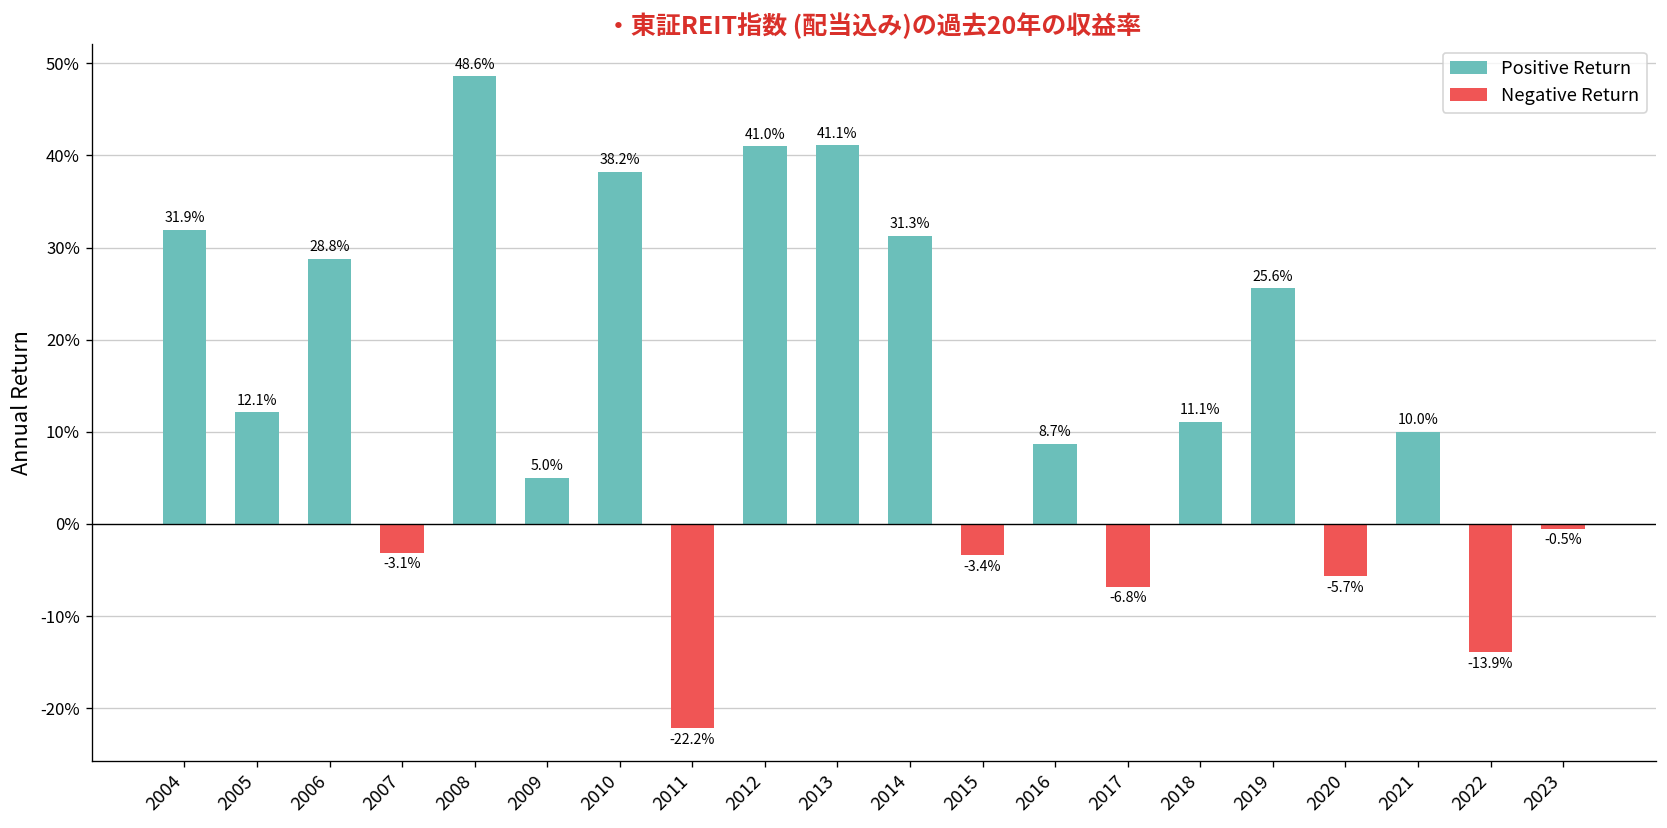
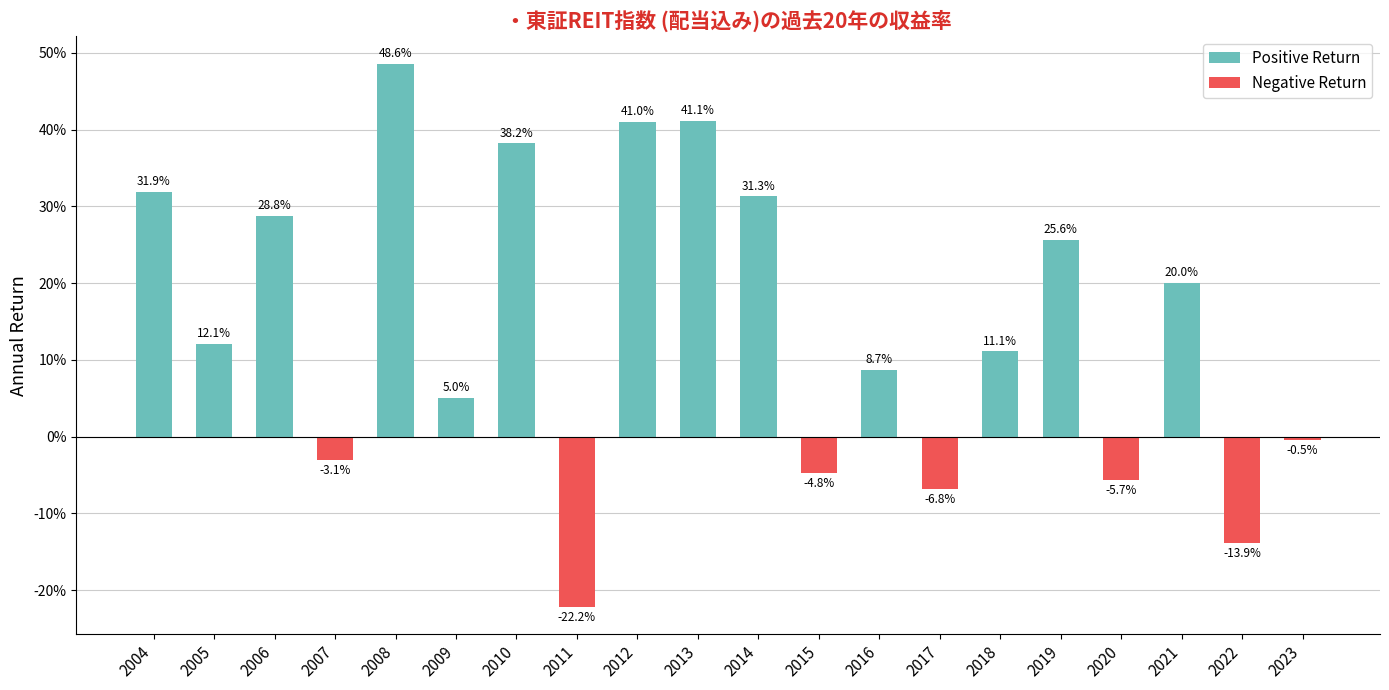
  {
    "Positive Return": {
      "2004": "31.9%",
      "2005": "12.1%",
      "2006": "28.8%",
      "2008": "48.6%",
      "2009": "5.0%",
      "2010": "38.2%",
      "2012": "41.0%",
      "2013": "41.1%",
      "2014": "31.3%",
      "2016": "8.7%",
      "2018": "11.1%",
      "2019": "25.6%",
-     "2021": "10.0%"
+     "2021": "20.0%"
    },
    "Negative Return": {
      "2007": "-3.1%",
      "2011": "-22.2%",
-     "2015": "-3.4%",
+     "2015": "-4.8%",
      "2017": "-6.8%",
      "2020": "-5.7%",
      "2022": "-13.9%",
      "2023": "-0.5%"
    }
  }
